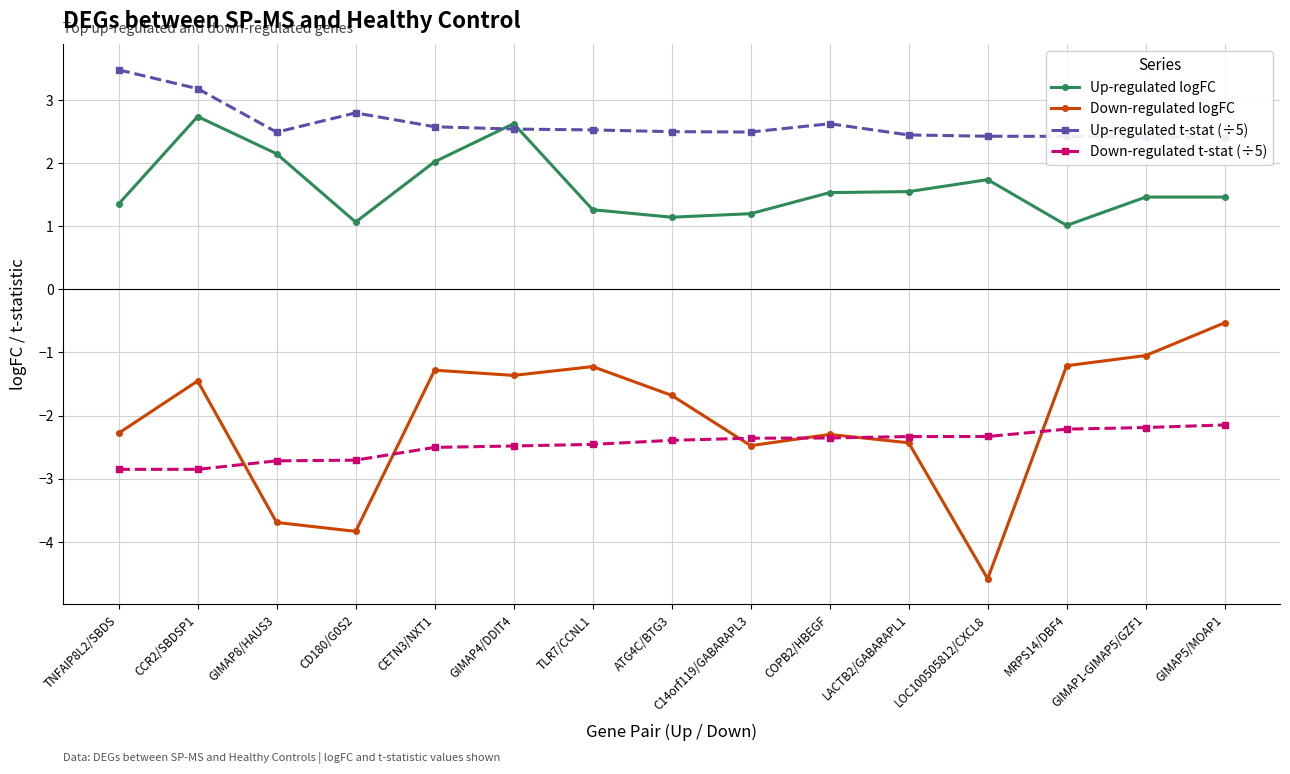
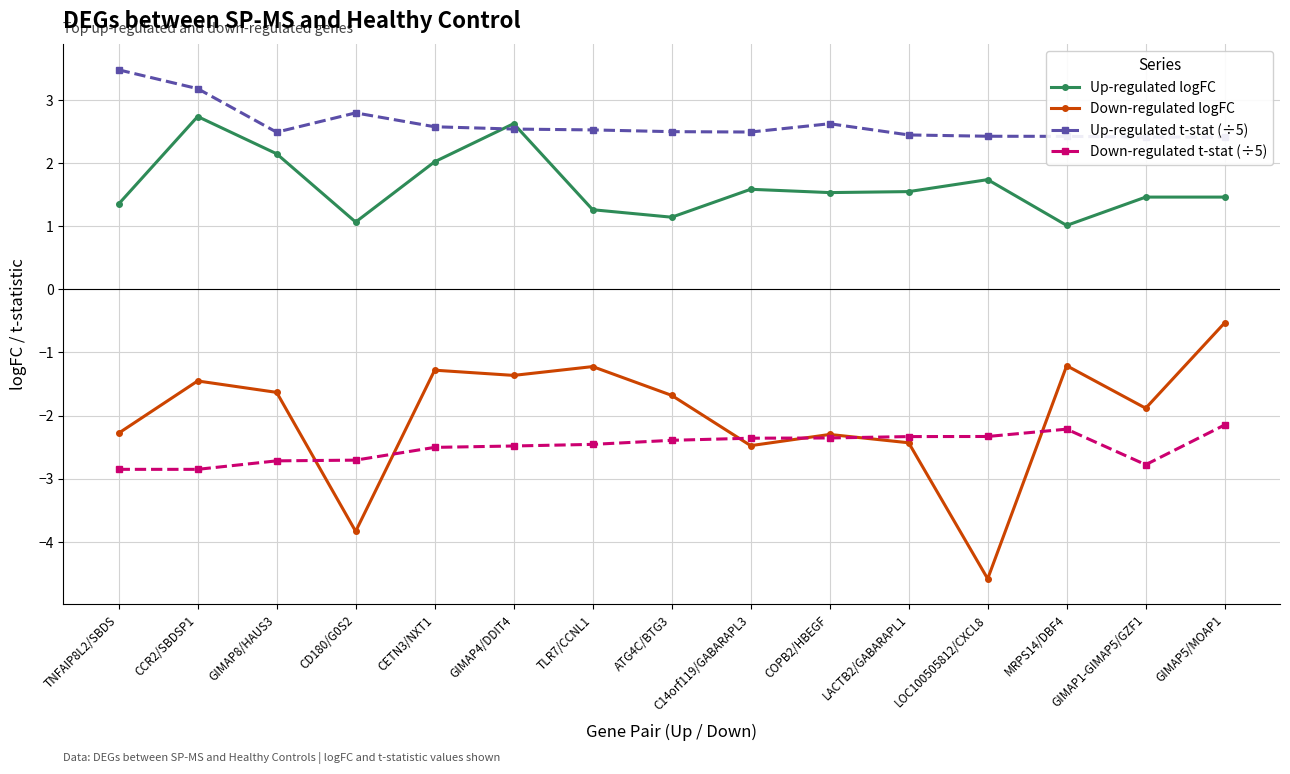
  {
    "Up-regulated logFC": {
      "TNFAIP8L2/SBDS": 1.4,
      "CCR2/SBDSP1": 2.7,
      "GIMAP8/HAUS3": 2.1,
      "CD180/G0S2": 1.1,
      "CETN3/NXT1": 2.0,
      "GIMAP4/DDIT4": 2.6,
      "TLR7/CCNL1": 1.3,
      "ATG4C/BTG3": 1.1,
-     "C14orf119/GABARAPL3": 1.2,
+     "C14orf119/GABARAPL3": 1.6,
      "COPB2/HBEGF": 1.5,
      "LACTB2/GABARAPL1": 1.5,
      "LOC100505812/CXCL8": 1.7,
      "MRPS14/DBF4": 1.0,
      "GIMAP1-GIMAP5/GZF1": 1.5,
      "GIMAP5/MOAP1": 1.5
    },
    "Down-regulated logFC": {
      "TNFAIP8L2/SBDS": -2.3,
      "CCR2/SBDSP1": -1.5,
-     "GIMAP8/HAUS3": -3.7,
+     "GIMAP8/HAUS3": -1.6,
      "CD180/G0S2": -3.8,
      "CETN3/NXT1": -1.3,
      "GIMAP4/DDIT4": -1.4,
      "TLR7/CCNL1": -1.2,
      "ATG4C/BTG3": -1.7,
      "C14orf119/GABARAPL3": -2.5,
      "COPB2/HBEGF": -2.3,
      "LACTB2/GABARAPL1": -2.4,
      "LOC100505812/CXCL8": -4.6,
      "MRPS14/DBF4": -1.2,
-     "GIMAP1-GIMAP5/GZF1": -1.0,
+     "GIMAP1-GIMAP5/GZF1": -1.9,
      "GIMAP5/MOAP1": -0.5
    },
    "Up-regulated t-stat (÷5)": {
      "TNFAIP8L2/SBDS": 3.5,
      "CCR2/SBDSP1": 3.2,
      "GIMAP8/HAUS3": 2.5,
      "CD180/G0S2": 2.8,
      "CETN3/NXT1": 2.6,
      "GIMAP4/DDIT4": 2.5,
      "TLR7/CCNL1": 2.5,
      "ATG4C/BTG3": 2.5,
      "C14orf119/GABARAPL3": 2.5,
      "COPB2/HBEGF": 2.6,
      "LACTB2/GABARAPL1": 2.4,
      "LOC100505812/CXCL8": 2.4
    },
    "Down-regulated t-stat (÷5)": {
      "TNFAIP8L2/SBDS": -2.9,
      "CCR2/SBDSP1": -2.9,
      "GIMAP8/HAUS3": -2.7,
      "CD180/G0S2": -2.7,
      "CETN3/NXT1": -2.5,
      "GIMAP4/DDIT4": -2.5,
      "TLR7/CCNL1": -2.5,
      "ATG4C/BTG3": -2.4,
      "C14orf119/GABARAPL3": -2.4,
      "COPB2/HBEGF": -2.4,
      "LACTB2/GABARAPL1": -2.3,
      "LOC100505812/CXCL8": -2.3,
      "MRPS14/DBF4": -2.2,
-     "GIMAP1-GIMAP5/GZF1": -2.2,
+     "GIMAP1-GIMAP5/GZF1": -2.8,
      "GIMAP5/MOAP1": -2.1
    }
  }
